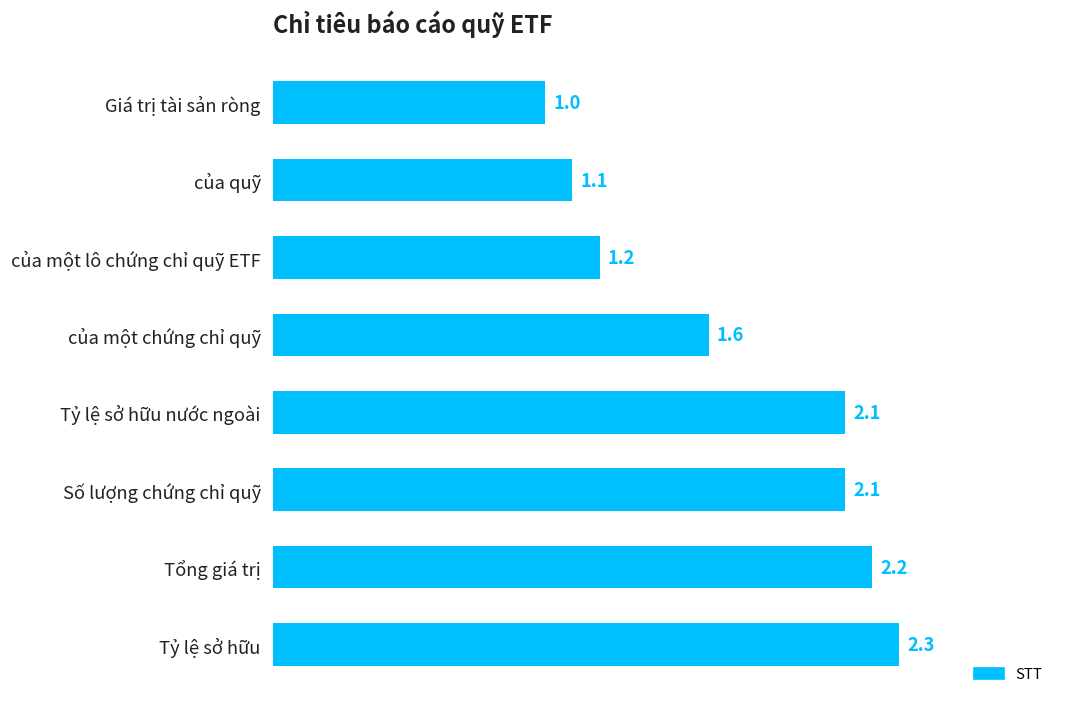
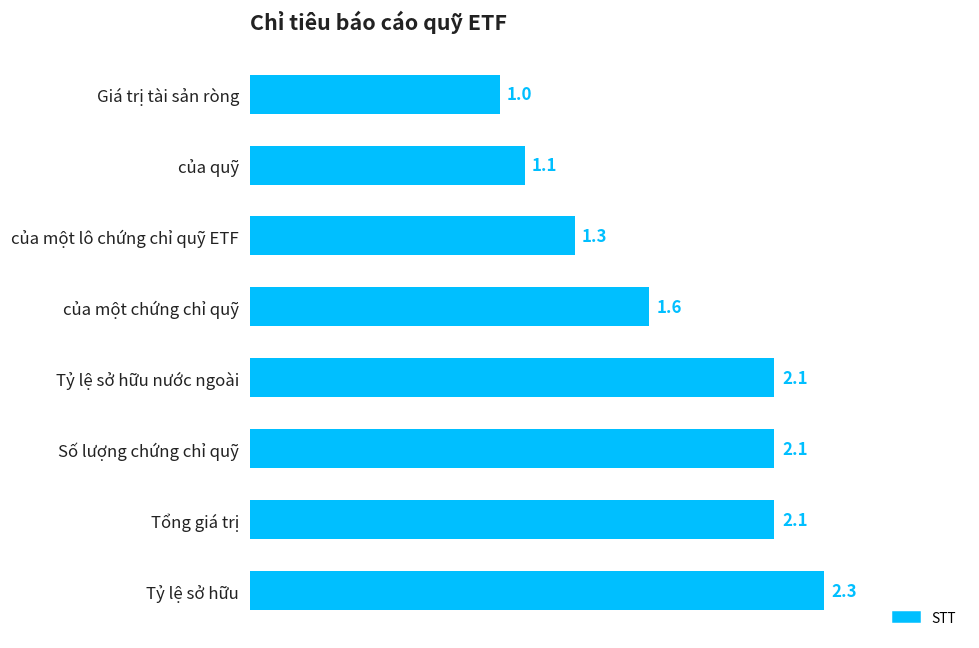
  {
    "Giá trị tài sản ròng": 1.0,
    "của quỹ": 1.1,
-   "của một lô chứng chỉ quỹ ETF": 1.2,
+   "của một lô chứng chỉ quỹ ETF": 1.3,
    "của một chứng chỉ quỹ": 1.6,
    "Tỷ lệ sở hữu nước ngoài": 2.1,
    "Số lượng chứng chỉ quỹ": 2.1,
-   "Tổng giá trị": 2.2,
+   "Tổng giá trị": 2.1,
    "Tỷ lệ sở hữu": 2.3
  }
